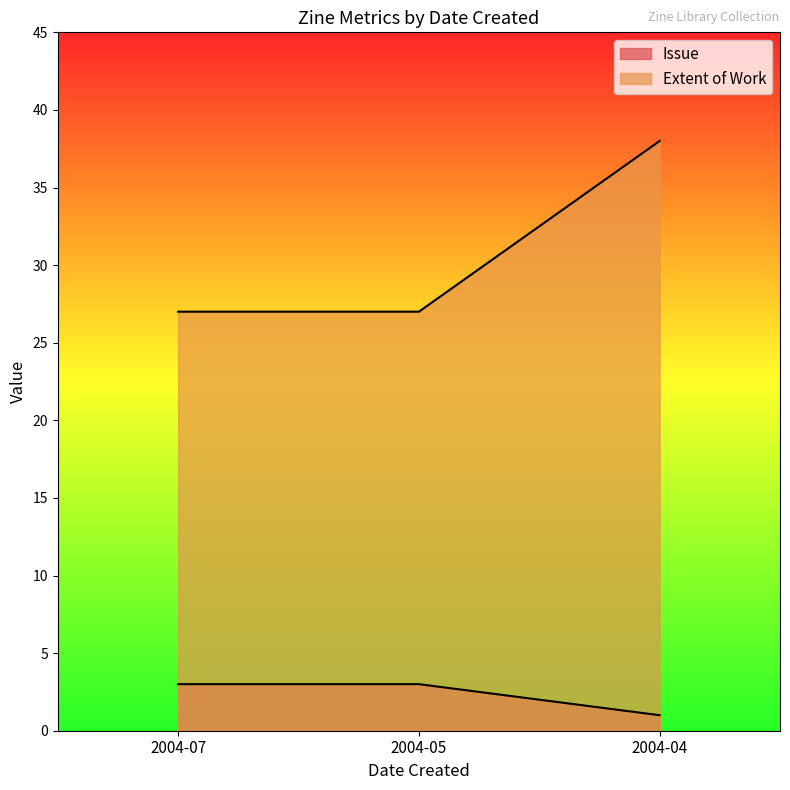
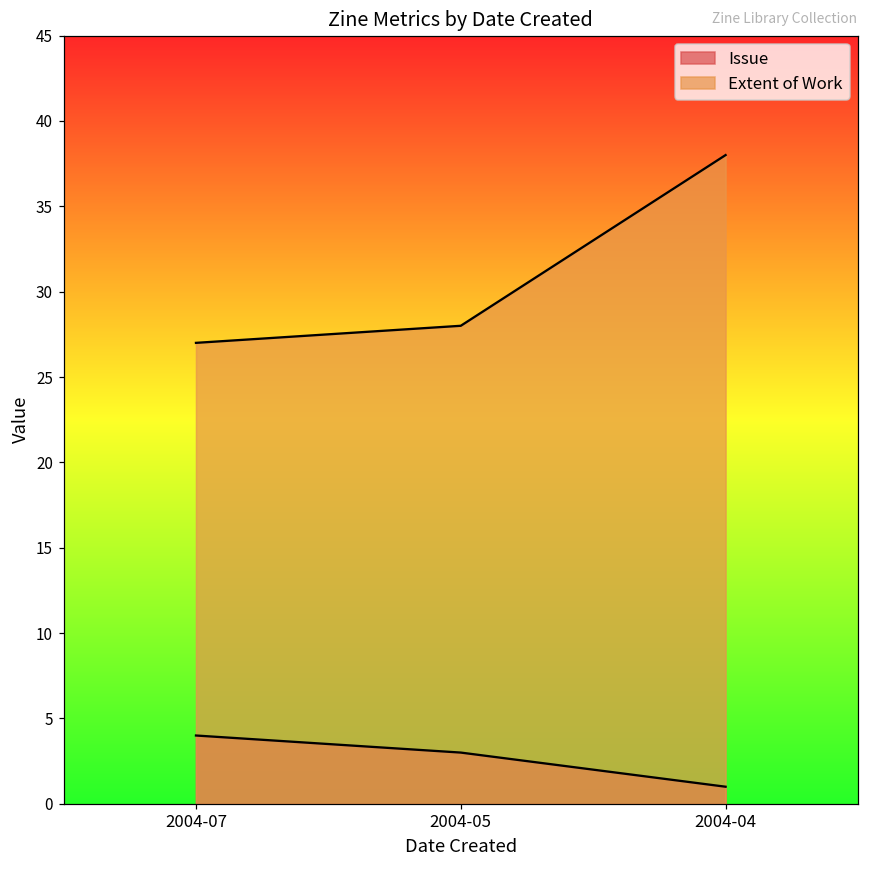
  {
    "Issue": {
-     "2004-07": 3,
+     "2004-07": 4,
      "2004-05": 3,
      "2004-04": 1
    },
    "Extent of Work": {
      "2004-07": 27,
-     "2004-05": 27,
+     "2004-05": 28,
      "2004-04": 38
    }
  }
